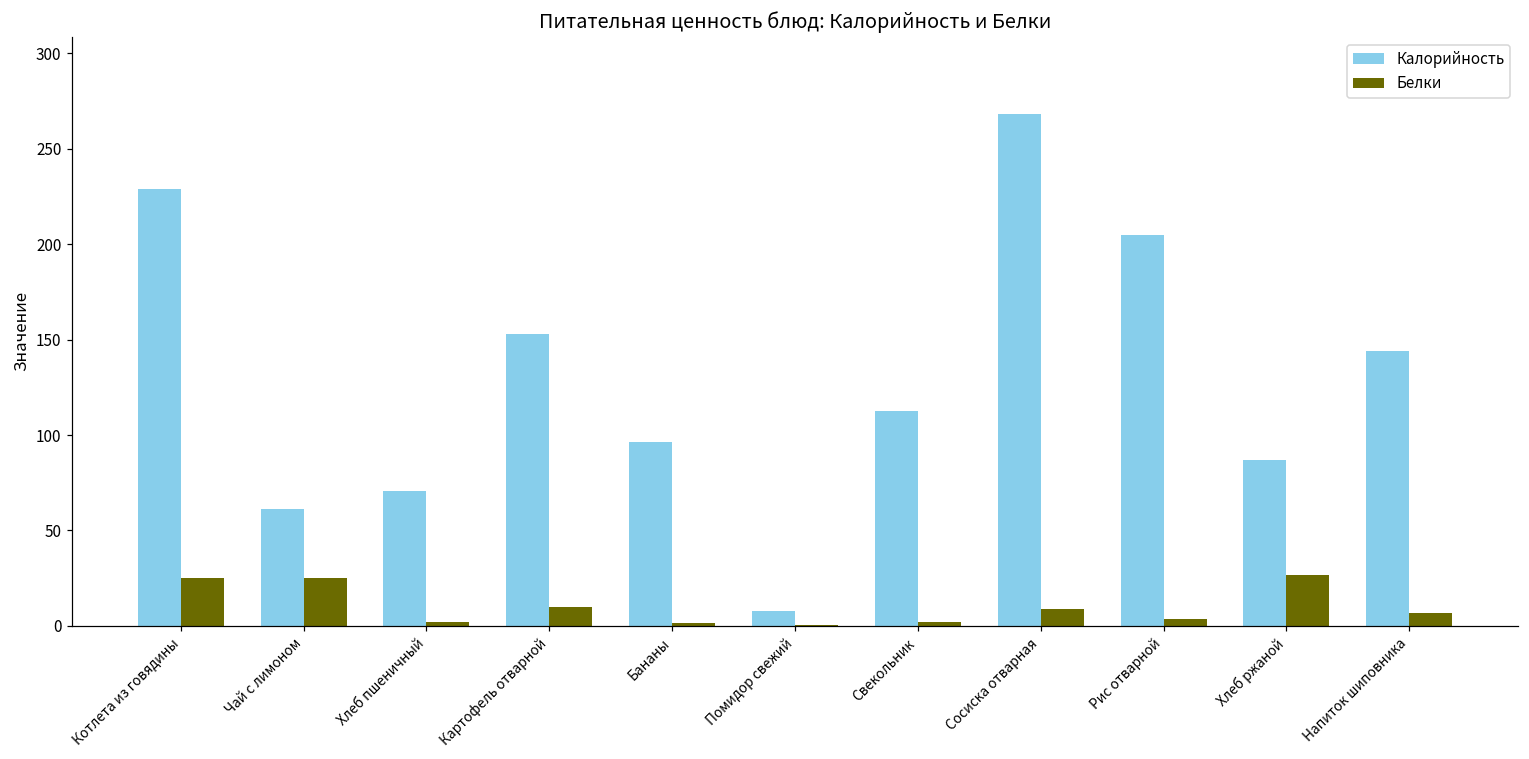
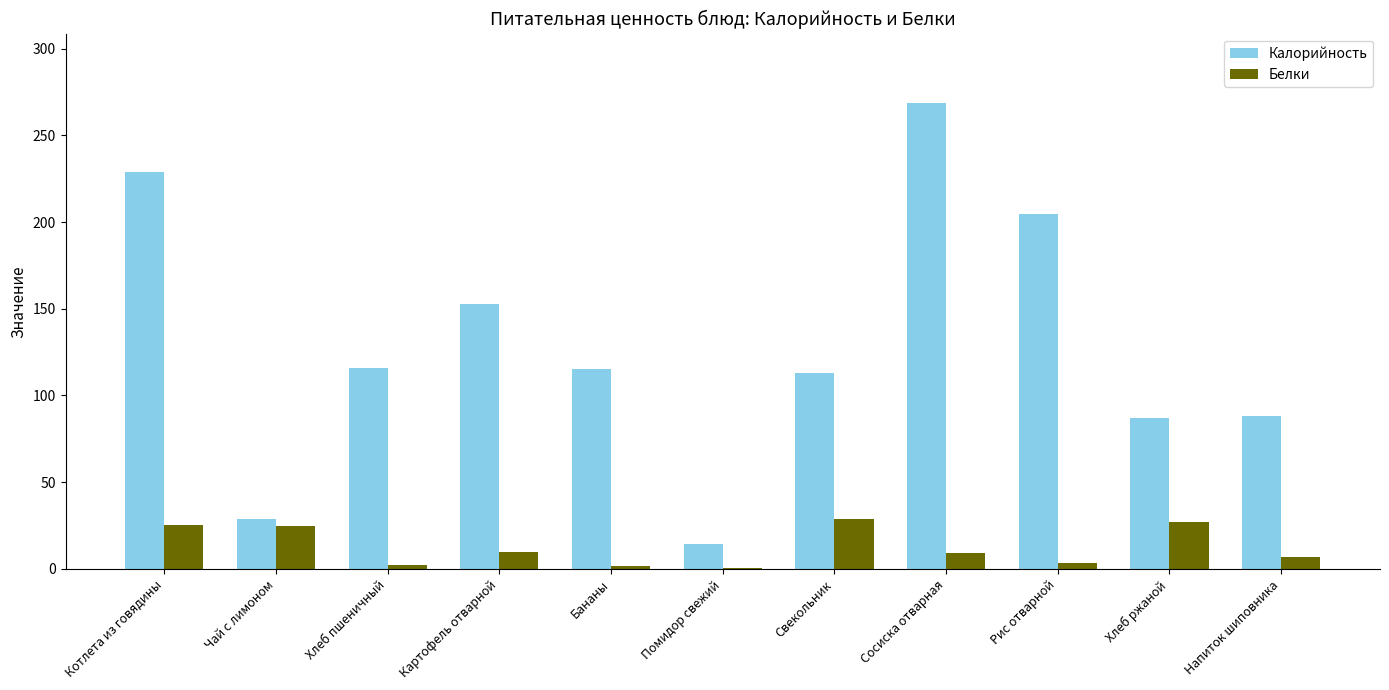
  {
    "Калорийность": {
      "Котлета из говядины": 229,
-     "Чай с лимоном": 61,
-     "Хлеб пшеничный": 71,
+     "Чай с лимоном": 29,
+     "Хлеб пшеничный": 116,
      "Картофель отварной": 153,
-     "Бананы": 96,
-     "Помидор свежий": 8,
+     "Бананы": 115,
+     "Помидор свежий": 14,
      "Свекольник": 113,
      "Сосиска отварная": 268,
      "Рис отварной": 205,
      "Хлеб ржаной": 87,
-     "Напиток шиповника": 144
+     "Напиток шиповника": 88
    },
    "Белки": {
      "Котлета из говядины": 25,
      "Чай с лимоном": 25,
      "Хлеб пшеничный": 2,
      "Картофель отварной": 10,
      "Бананы": 2,
-     "Свекольник": 2,
+     "Свекольник": 29,
      "Сосиска отварная": 9,
      "Рис отварной": 4,
      "Хлеб ржаной": 27,
      "Напиток шиповника": 7
    }
  }
